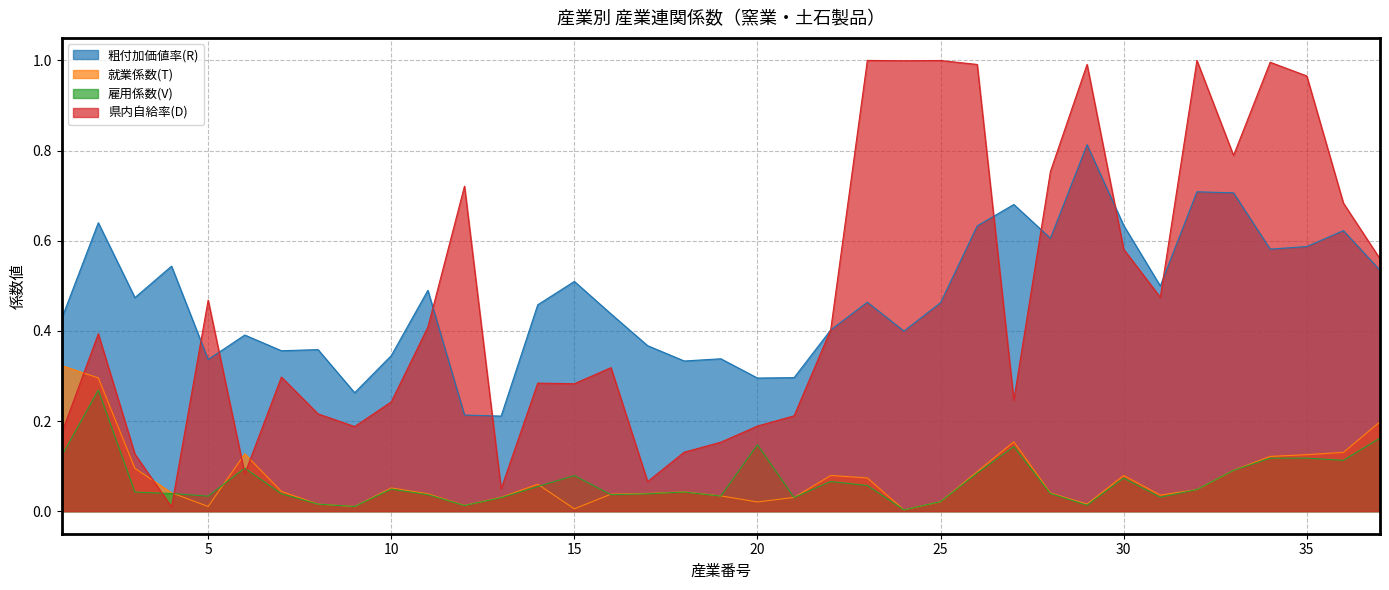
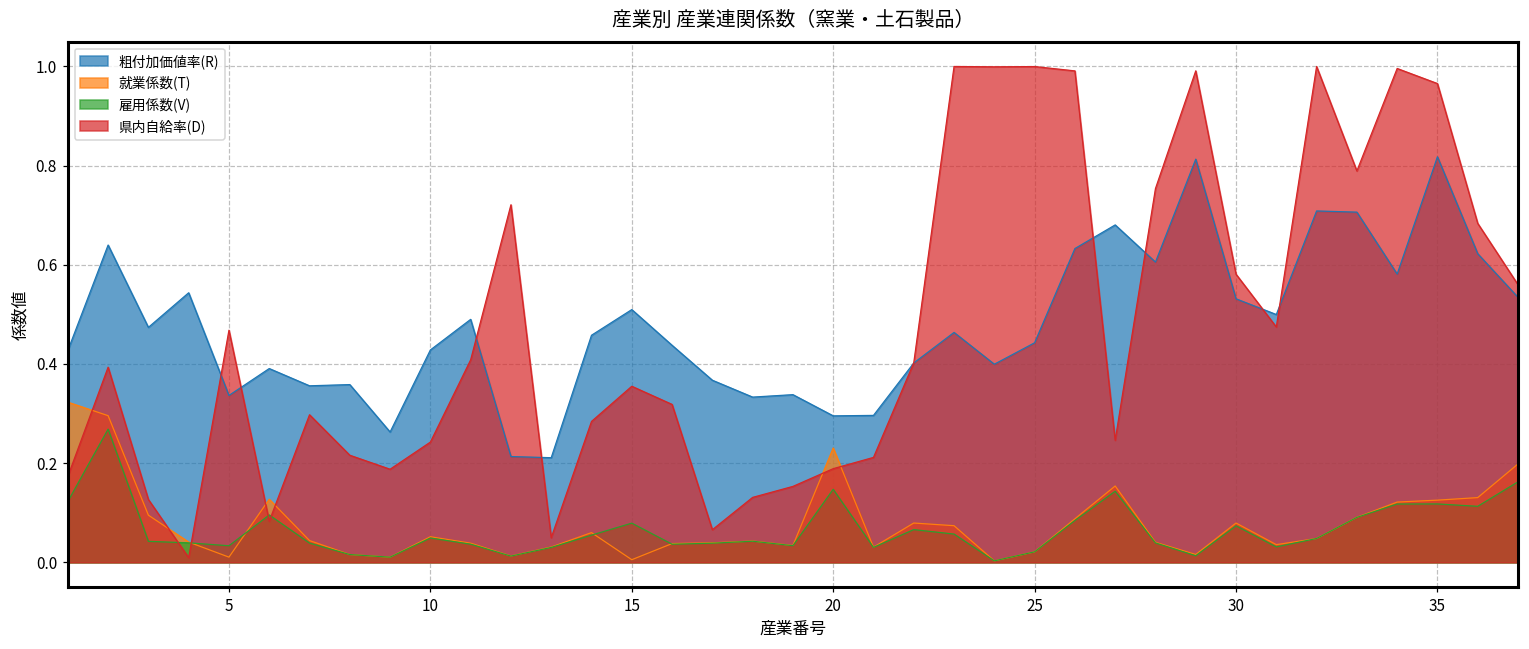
  {
    "粗付加価値率(R)": {
      "5": 0.34,
-     "10": 0.35,
+     "10": 0.43,
      "15": 0.51,
      "20": 0.30,
-     "25": 0.46,
-     "30": 0.63,
-     "35": 0.59
+     "25": 0.44,
+     "30": 0.53,
+     "35": 0.82
    },
    "就業係数(T)": {
      "5": 0.01,
      "15": 0.01,
-     "20": 0.02,
+     "20": 0.23,
      "35": 0.13
    },
    "雇用係数(V)": {
      "5": 0.03,
      "15": 0.08,
      "20": 0.15,
      "35": 0.12
    },
    "県内自給率(D)": {
      "5": 0.47,
      "10": 0.24,
-     "15": 0.28,
+     "15": 0.36,
      "20": 0.19,
      "25": 1.00,
      "30": 0.58,
      "35": 0.97
    }
  }
